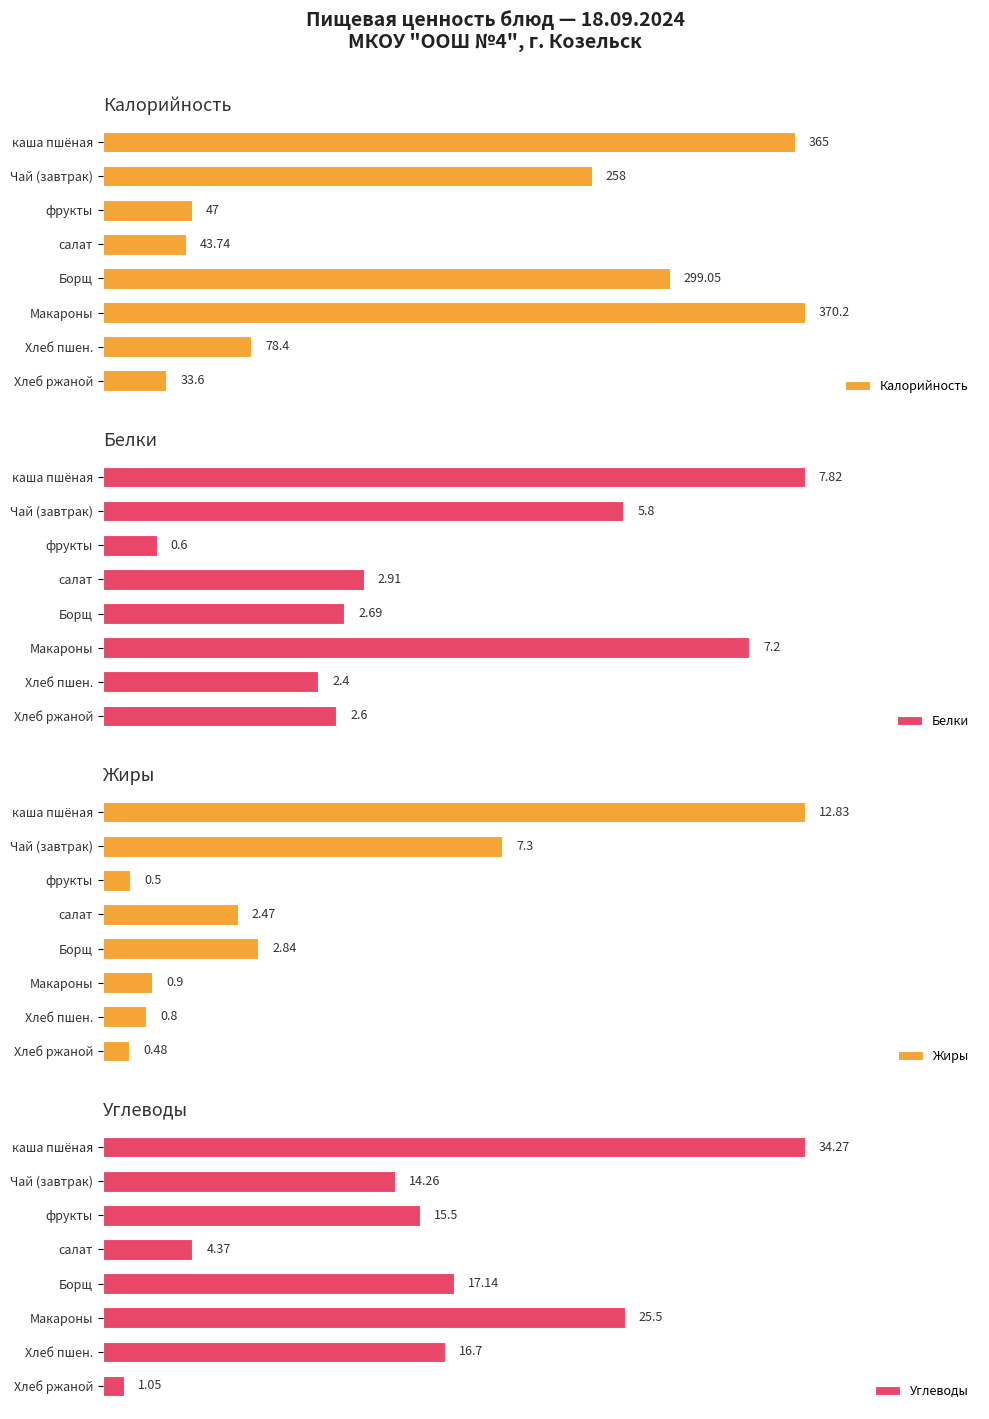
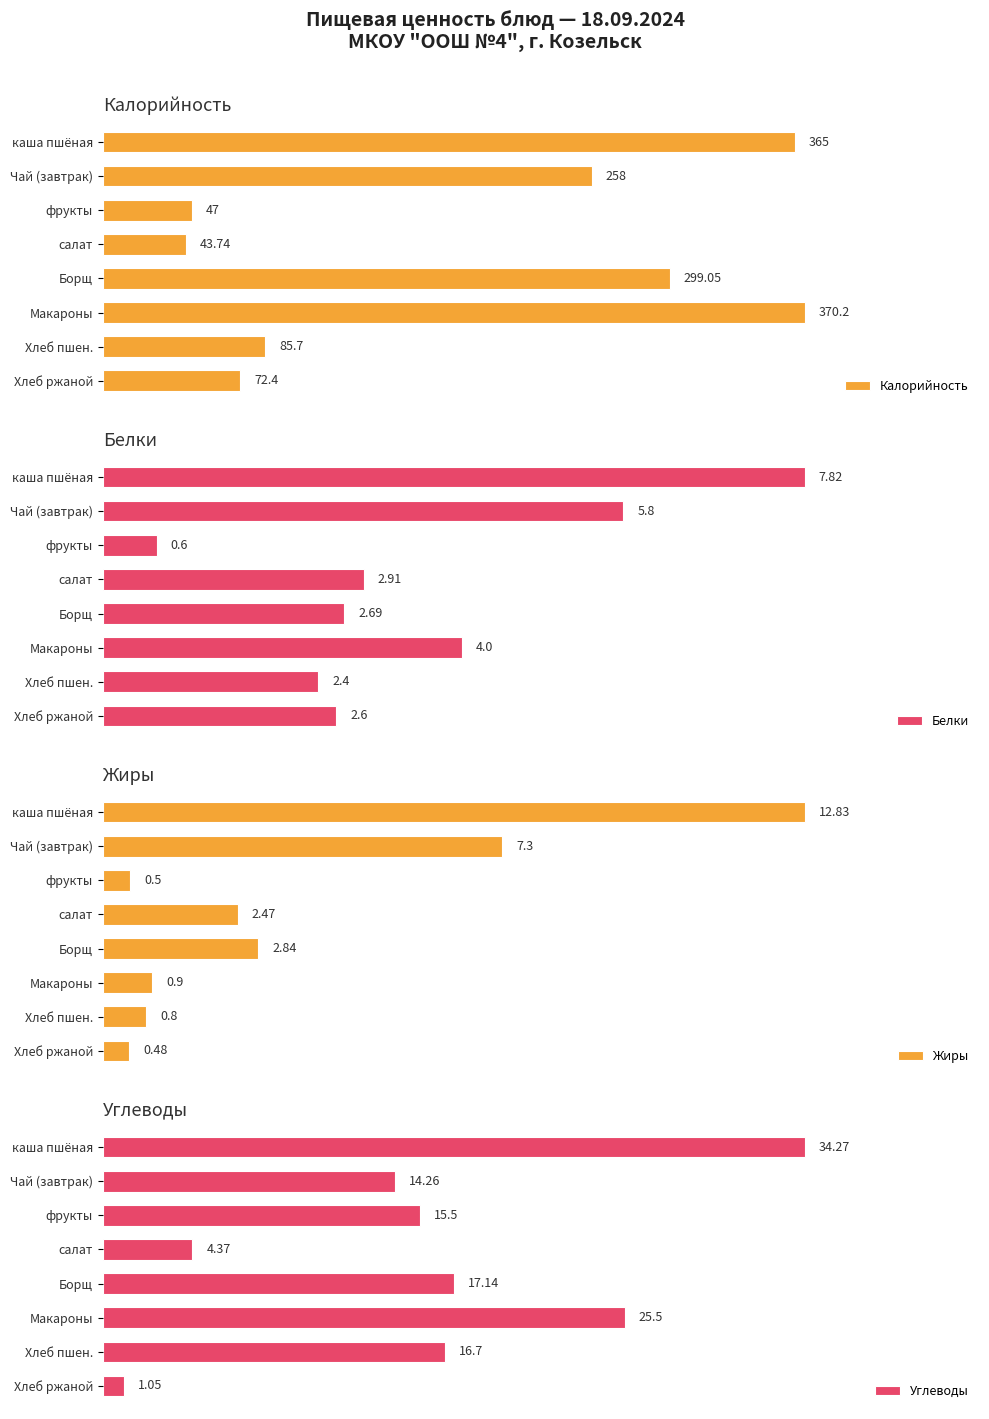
  {
    "Калорийность": {
      "каша пшёная": 365,
      "Чай (завтрак)": 258,
      "фрукты": 47,
      "салат": 43.74,
      "Борщ": 299.05,
      "Макароны": 370.2,
-     "Хлеб пшен.": 78.4,
-     "Хлеб ржаной": 33.6
+     "Хлеб пшен.": 85.7,
+     "Хлеб ржаной": 72.4
    },
    "Белки": {
      "каша пшёная": 7.82,
      "Чай (завтрак)": 5.8,
      "фрукты": 0.6,
      "салат": 2.91,
      "Борщ": 2.69,
-     "Макароны": 7.2,
+     "Макароны": 4.0,
      "Хлеб пшен.": 2.4,
      "Хлеб ржаной": 2.6
    },
    "Жиры": {
      "каша пшёная": 12.83,
      "Чай (завтрак)": 7.3,
      "фрукты": 0.5,
      "салат": 2.47,
      "Борщ": 2.84,
      "Макароны": 0.9,
      "Хлеб пшен.": 0.8,
      "Хлеб ржаной": 0.48
    },
    "Углеводы": {
      "каша пшёная": 34.27,
      "Чай (завтрак)": 14.26,
      "фрукты": 15.5,
      "салат": 4.37,
      "Борщ": 17.14,
      "Макароны": 25.5,
      "Хлеб пшен.": 16.7,
      "Хлеб ржаной": 1.05
    }
  }
